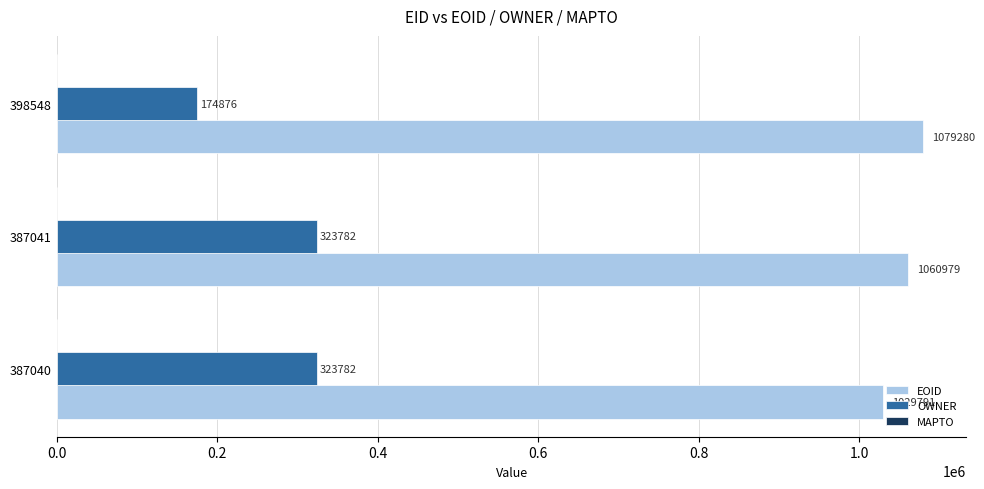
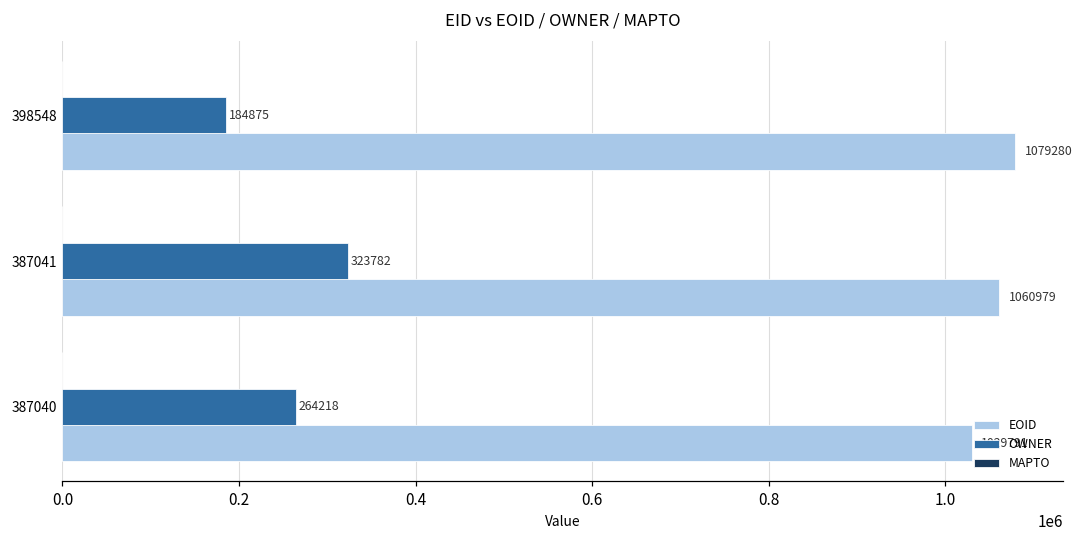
  {
    "EOID": {
      "398548": 1079280,
      "387041": 1060979,
      "387040": 1029791
    },
    "OWNER": {
-     "398548": 174876,
+     "398548": 184875,
      "387041": 323782,
-     "387040": 323782
+     "387040": 264218
    },
    "MAPTO": {
      "398548": 0,
      "387041": 0,
      "387040": 0
    }
  }
